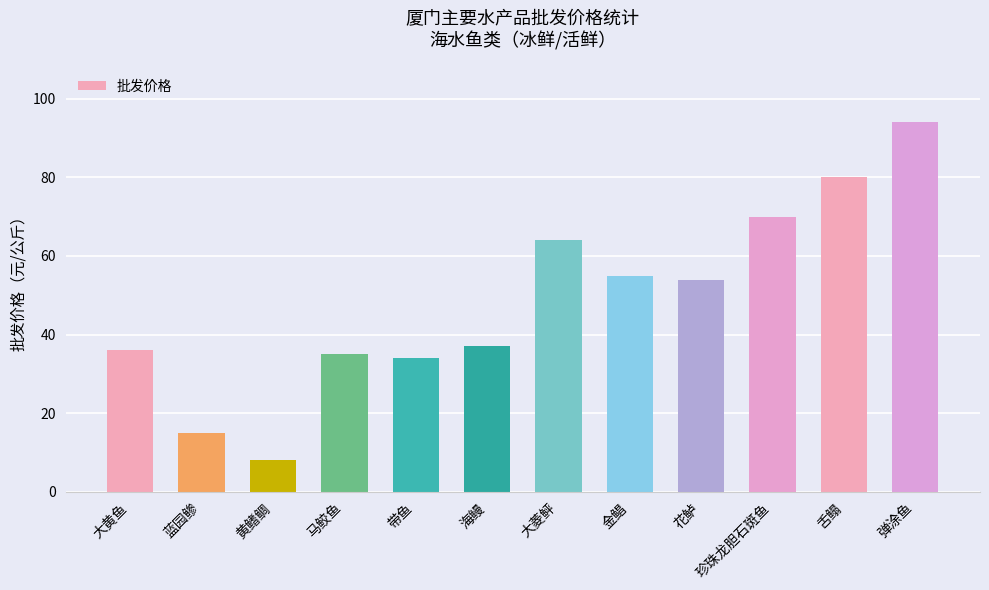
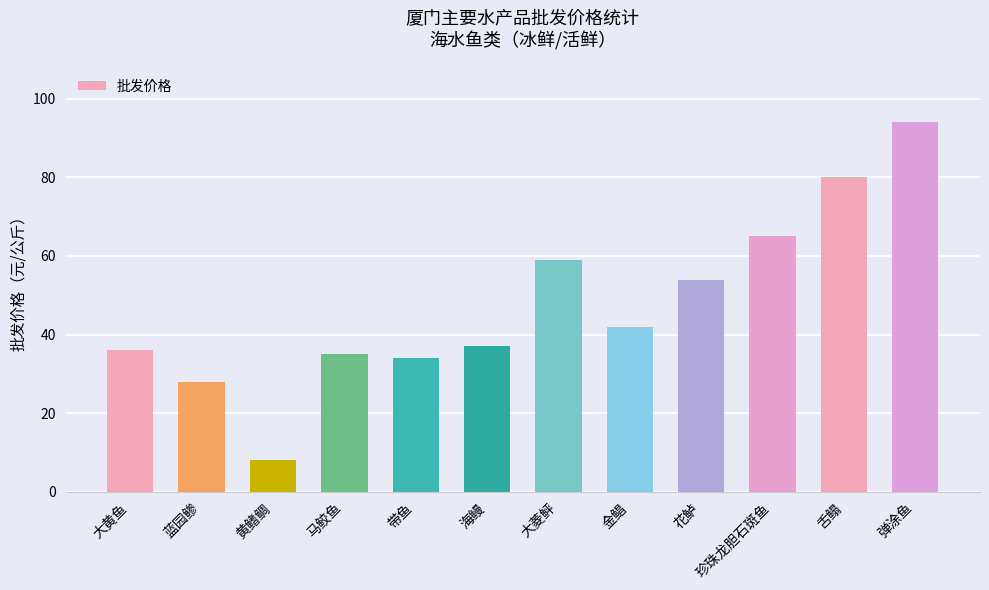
  {
    "大黄鱼": 36,
-   "蓝园鲹": 15,
+   "蓝园鲹": 28,
    "黄鳍鲷": 8,
    "马鲛鱼": 35,
    "带鱼": 34,
    "海鳗": 37,
-   "大菱鲆": 64,
-   "金鲳": 55,
+   "大菱鲆": 59,
+   "金鲳": 42,
    "花鲈": 54,
-   "珍珠龙胆石斑鱼": 70,
+   "珍珠龙胆石斑鱼": 65,
    "舌鳎": 80,
    "弹涂鱼": 94
  }
